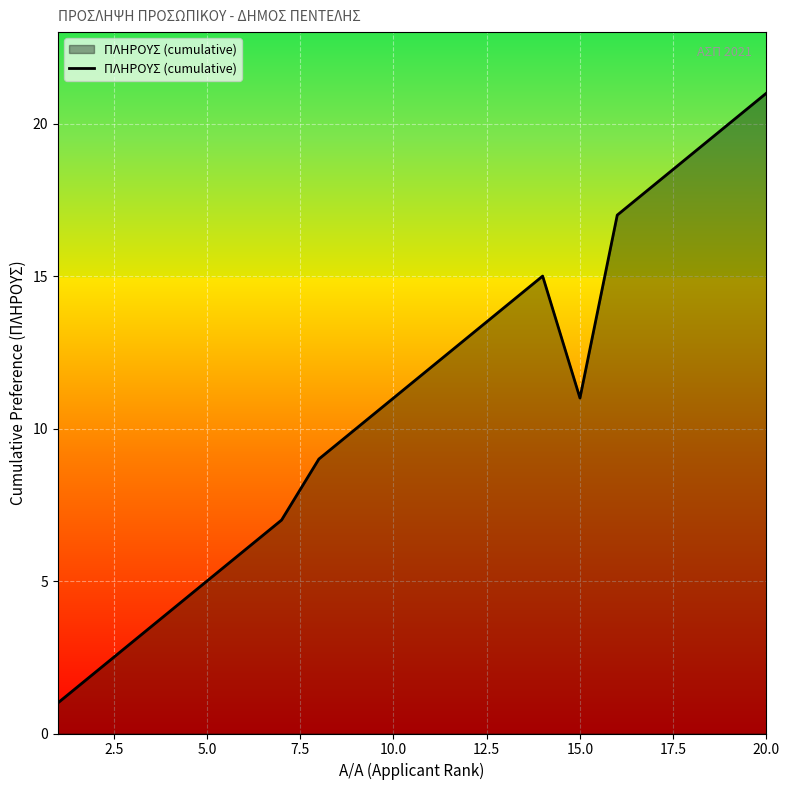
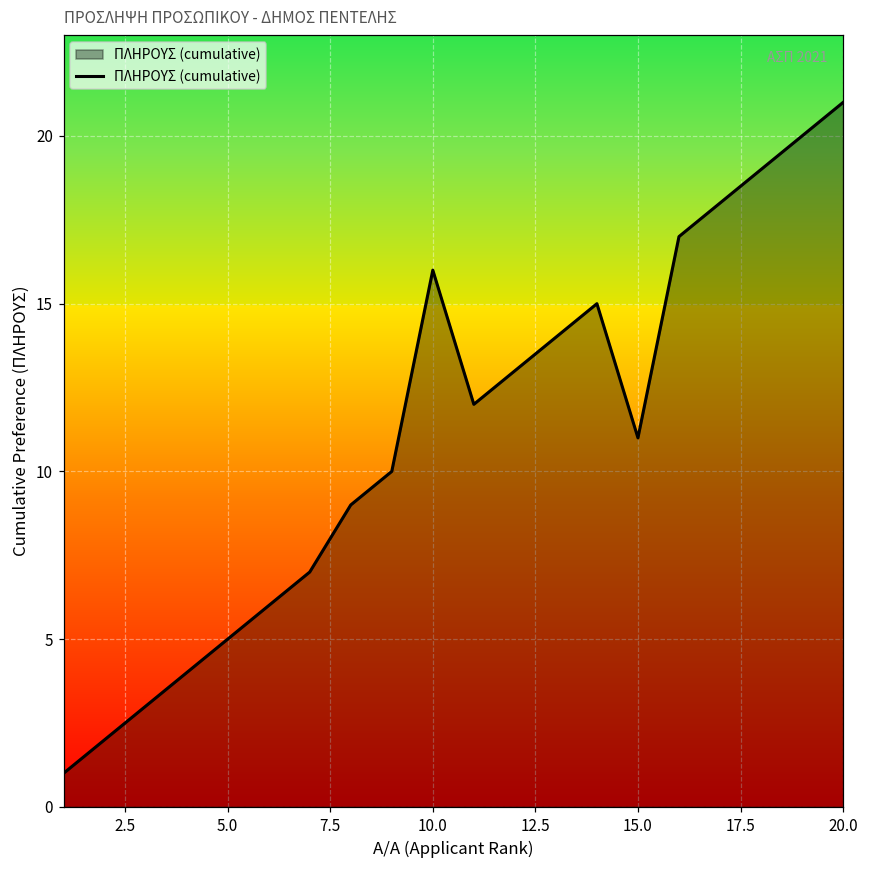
  {
    "5.0": 5,
-   "10.0": 11,
+   "10.0": 16,
    "15.0": 11,
    "20.0": 21
  }
